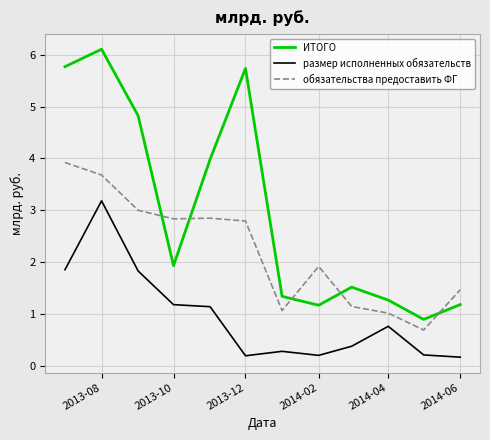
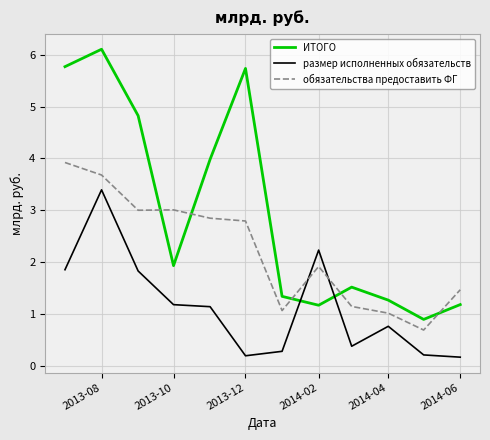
  {
    "ИТОГО": {
      "2013-08": 6.1,
      "2013-10": 1.9,
      "2013-12": 5.7,
      "2014-02": 1.2,
      "2014-04": 1.3,
      "2014-06": 1.2
    },
    "размер исполненных обязательств": {
-     "2013-08": 3.2,
+     "2013-08": 3.4,
      "2013-10": 1.2,
      "2013-12": 0.2,
-     "2014-02": 0.2,
+     "2014-02": 2.2,
      "2014-04": 0.8,
      "2014-06": 0.2
    },
    "обязательства предоставить ФГ": {
      "2013-08": 3.7,
-     "2013-10": 2.8,
+     "2013-10": 3.0,
      "2013-12": 2.8,
      "2014-02": 1.9,
      "2014-04": 1.0,
      "2014-06": 1.5
    }
  }
